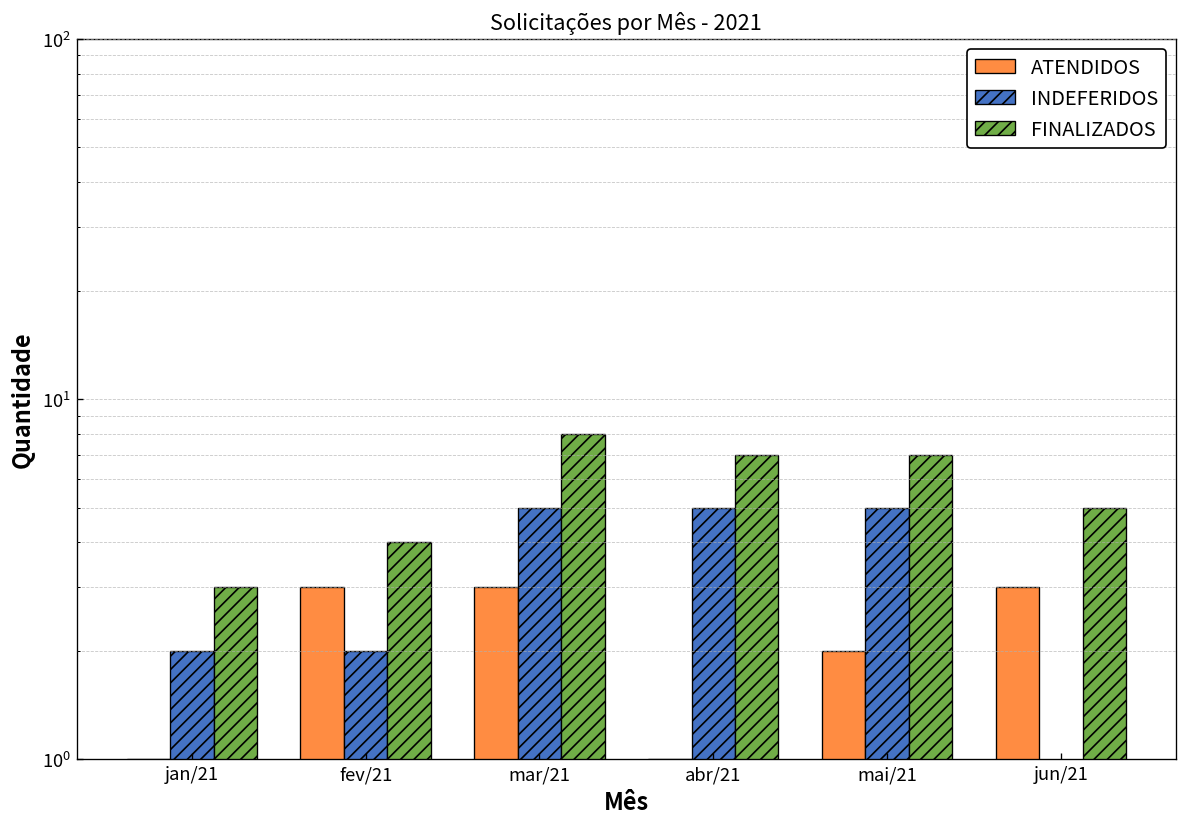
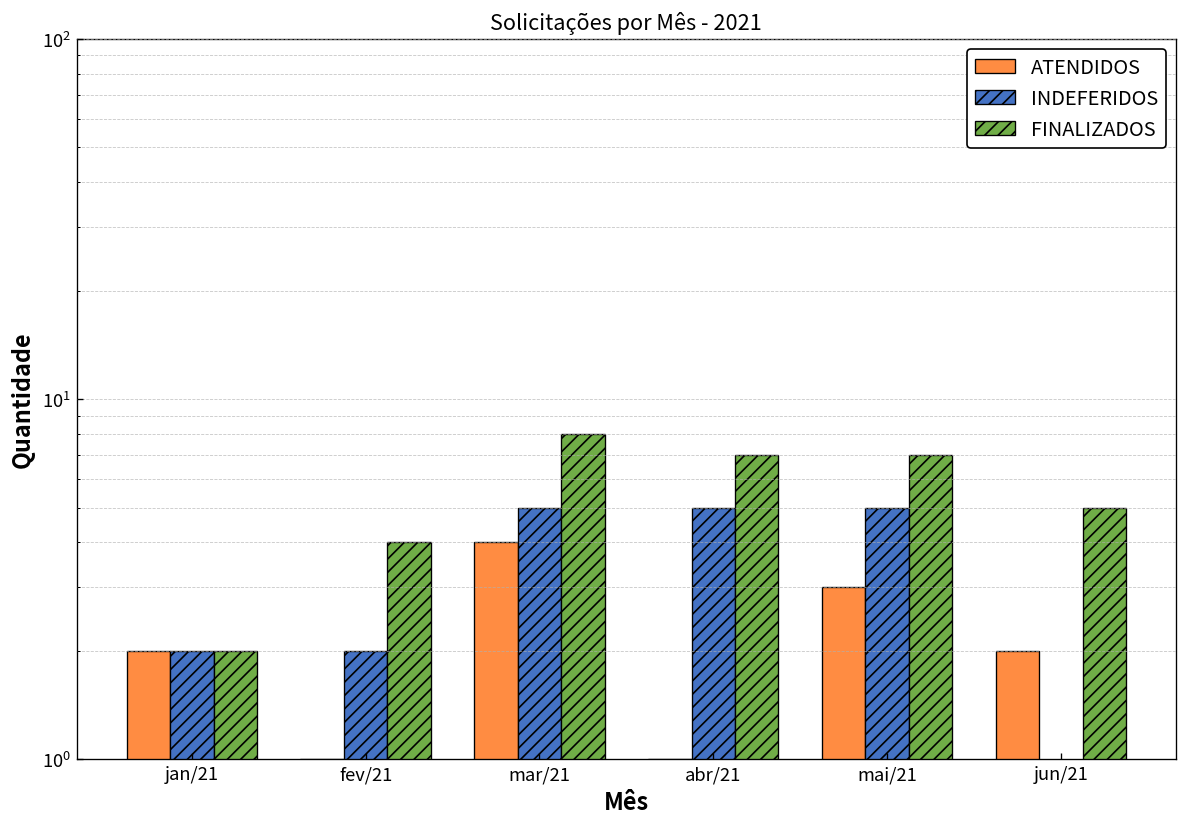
  {
    "ATENDIDOS": {
-     "jan/21": 1,
-     "fev/21": 3,
-     "mar/21": 3,
+     "jan/21": 2,
+     "fev/21": 1,
+     "mar/21": 4,
      "abr/21": 1,
-     "mai/21": 2,
-     "jun/21": 3
+     "mai/21": 3,
+     "jun/21": 2
    },
    "INDEFERIDOS": {
      "jan/21": 2,
      "fev/21": 2,
      "mar/21": 5,
      "abr/21": 5,
      "mai/21": 5
    },
    "FINALIZADOS": {
-     "jan/21": 3,
+     "jan/21": 2,
      "fev/21": 4,
      "mar/21": 8,
      "abr/21": 7,
      "mai/21": 7,
      "jun/21": 5
    }
  }
